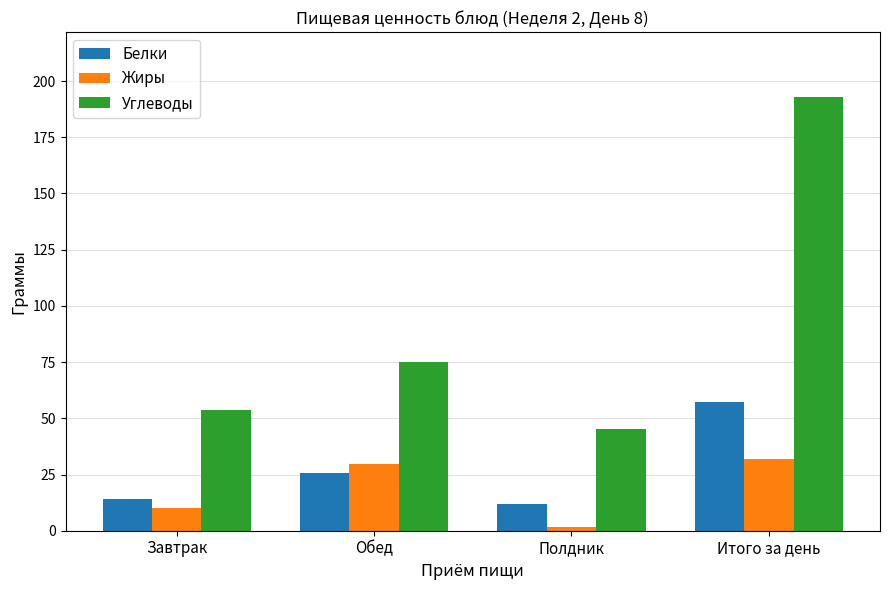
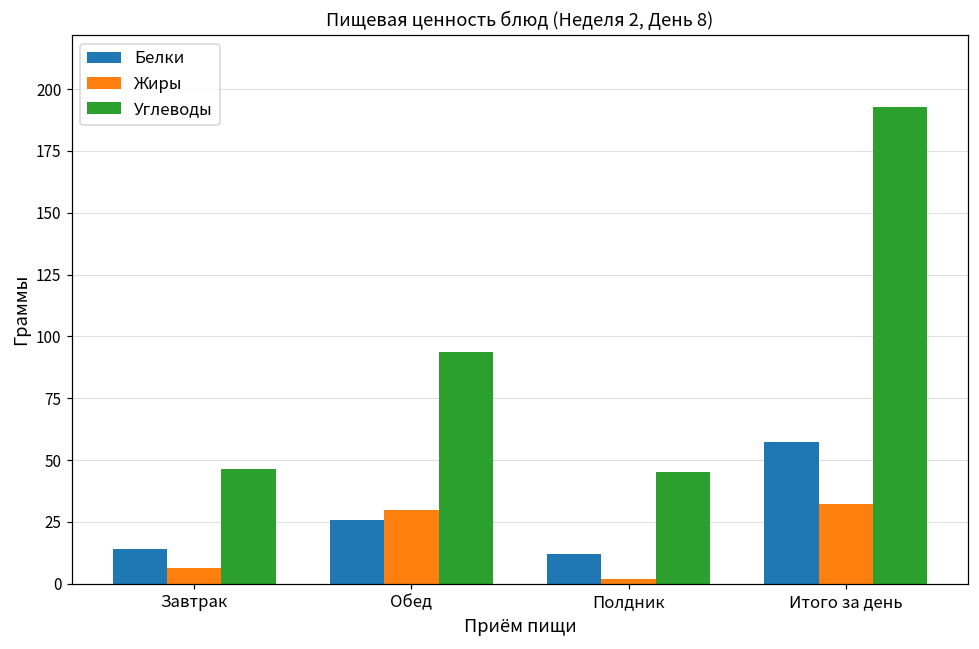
  {
    "Белки": {
      "Завтрак": 14,
      "Обед": 26,
      "Полдник": 12,
      "Итого за день": 57
    },
    "Жиры": {
-     "Завтрак": 10,
+     "Завтрак": 6,
      "Обед": 30,
      "Полдник": 2,
      "Итого за день": 32
    },
    "Углеводы": {
-     "Завтрак": 54,
-     "Обед": 75,
+     "Завтрак": 46,
+     "Обед": 94,
      "Полдник": 45,
      "Итого за день": 193
    }
  }
